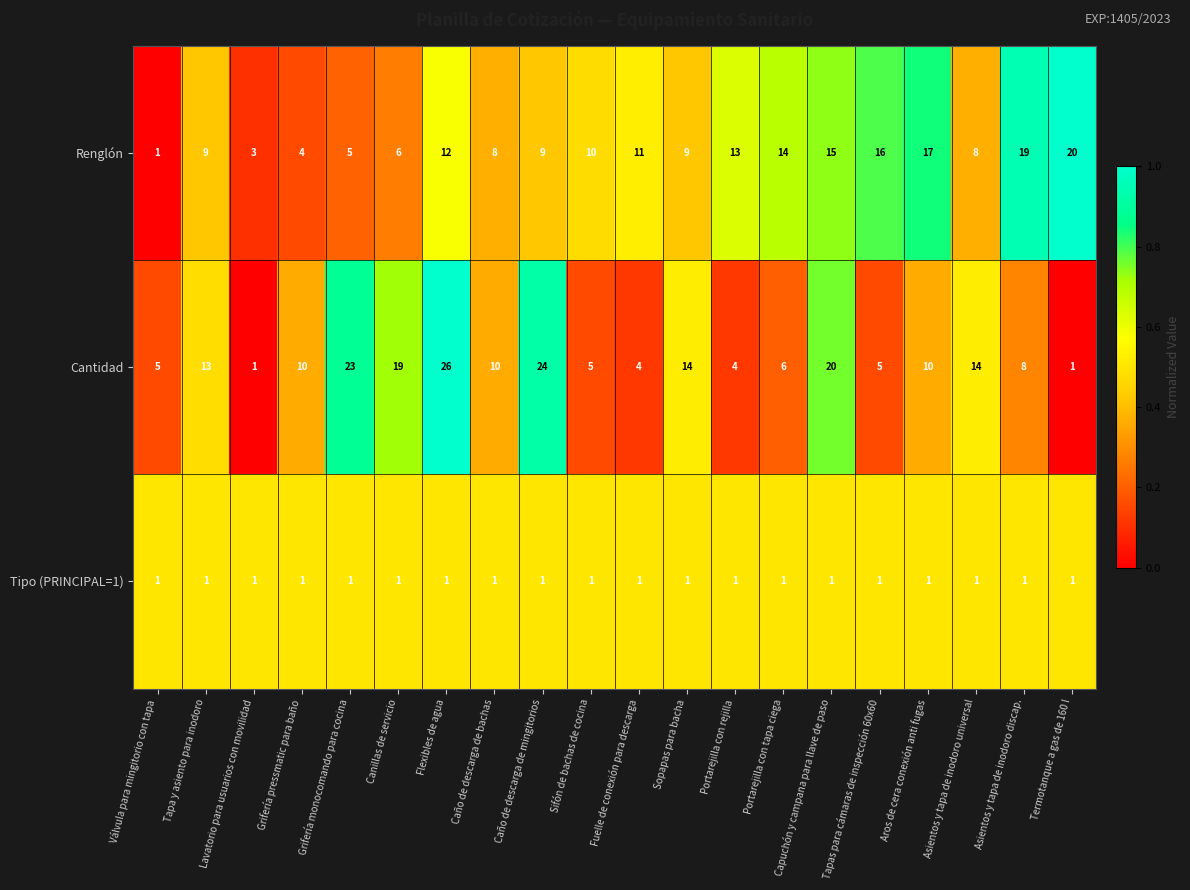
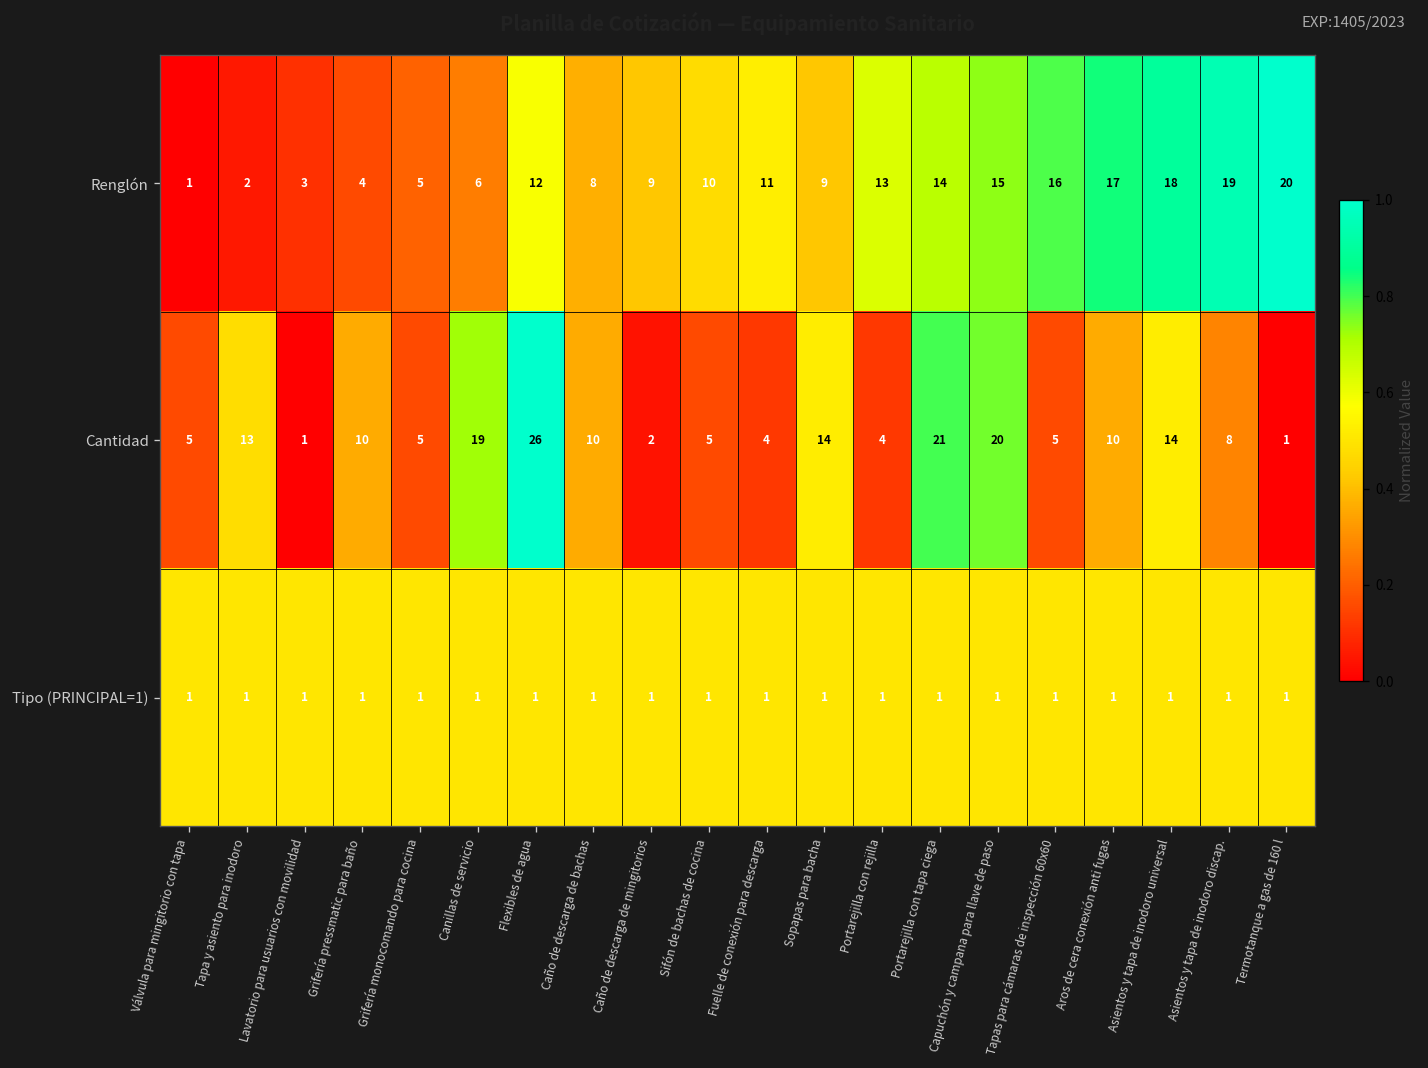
  {
    "Renglón": {
      "Válvula para mingitorio con tapa": 1,
-     "Tapa y asiento para inodoro": 9,
+     "Tapa y asiento para inodoro": 2,
      "Lavatorio para usuarios con movilidad": 3,
      "Grifería pressmatic para baño": 4,
      "Grifería monocomando para cocina": 5,
      "Canillas de servicio": 6,
      "Flexibles de agua": 12,
      "Caño de descarga de bachas": 8,
      "Caño de descarga de mingitorios": 9,
      "Sifón de bachas de cocina": 10,
      "Fuelle de conexión para descarga": 11,
      "Sopapas para bacha": 9,
      "Portarejilla con rejilla": 13,
      "Portarejilla con tapa ciega": 14,
      "Capuchón y campana para llave de paso": 15,
      "Tapas para cámaras de inspección 60x60": 16,
      "Aros de cera conexión anti fugas": 17,
-     "Asientos y tapa de inodoro universal": 8,
+     "Asientos y tapa de inodoro universal": 18,
      "Asientos y tapa de inodoro discap.": 19,
      "Termotanque a gas de 160 l": 20
    },
    "Cantidad": {
      "Válvula para mingitorio con tapa": 5,
      "Tapa y asiento para inodoro": 13,
      "Lavatorio para usuarios con movilidad": 1,
      "Grifería pressmatic para baño": 10,
-     "Grifería monocomando para cocina": 23,
+     "Grifería monocomando para cocina": 5,
      "Canillas de servicio": 19,
      "Flexibles de agua": 26,
      "Caño de descarga de bachas": 10,
-     "Caño de descarga de mingitorios": 24,
+     "Caño de descarga de mingitorios": 2,
      "Sifón de bachas de cocina": 5,
      "Fuelle de conexión para descarga": 4,
      "Sopapas para bacha": 14,
      "Portarejilla con rejilla": 4,
-     "Portarejilla con tapa ciega": 6,
+     "Portarejilla con tapa ciega": 21,
      "Capuchón y campana para llave de paso": 20,
      "Tapas para cámaras de inspección 60x60": 5,
      "Aros de cera conexión anti fugas": 10,
      "Asientos y tapa de inodoro universal": 14,
      "Asientos y tapa de inodoro discap.": 8,
      "Termotanque a gas de 160 l": 1
    },
    "Tipo (PRINCIPAL=1)": {
      "Válvula para mingitorio con tapa": 1,
      "Tapa y asiento para inodoro": 1,
      "Lavatorio para usuarios con movilidad": 1,
      "Grifería pressmatic para baño": 1,
      "Grifería monocomando para cocina": 1,
      "Canillas de servicio": 1,
      "Flexibles de agua": 1,
      "Caño de descarga de bachas": 1,
      "Caño de descarga de mingitorios": 1,
      "Sifón de bachas de cocina": 1,
      "Fuelle de conexión para descarga": 1,
      "Sopapas para bacha": 1,
      "Portarejilla con rejilla": 1,
      "Portarejilla con tapa ciega": 1,
      "Capuchón y campana para llave de paso": 1,
      "Tapas para cámaras de inspección 60x60": 1,
      "Aros de cera conexión anti fugas": 1,
      "Asientos y tapa de inodoro universal": 1,
      "Asientos y tapa de inodoro discap.": 1,
      "Termotanque a gas de 160 l": 1
    }
  }
